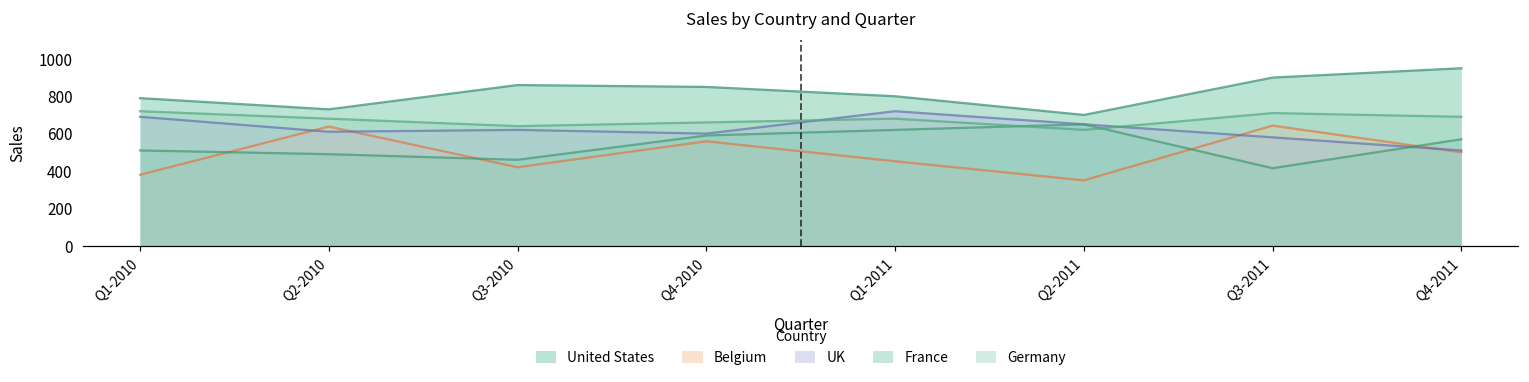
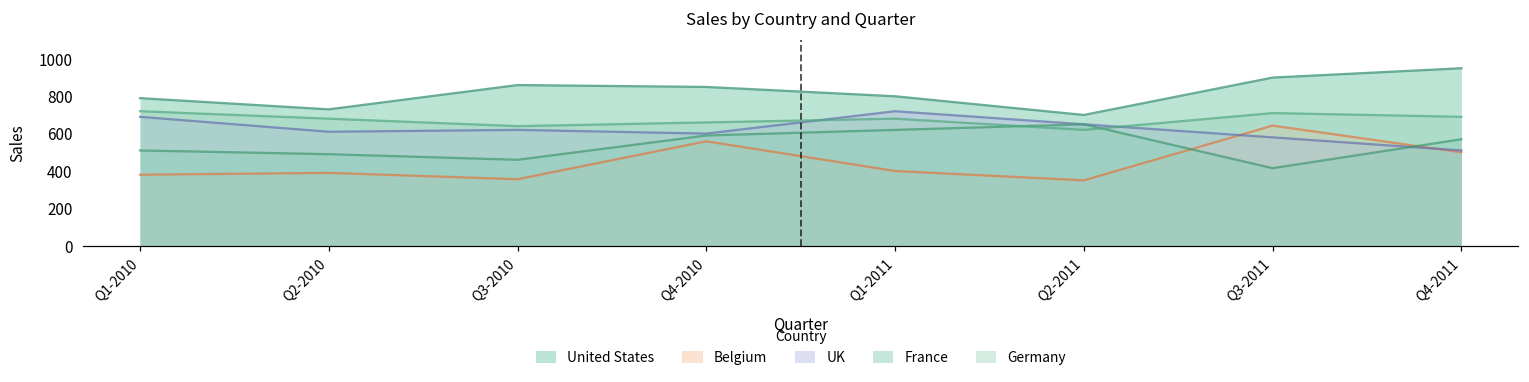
  {
    "Belgium": {
      "Q1-2010": 380,
-     "Q2-2010": 640,
-     "Q3-2010": 420,
+     "Q2-2010": 390,
+     "Q3-2010": 360,
      "Q4-2010": 560,
-     "Q1-2011": 450,
+     "Q1-2011": 400,
      "Q2-2011": 350,
      "Q3-2011": 640
    }
  }
